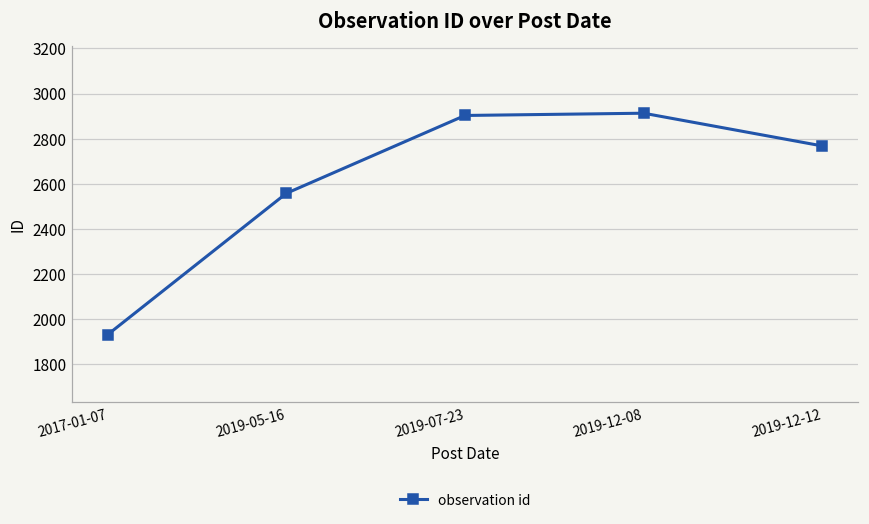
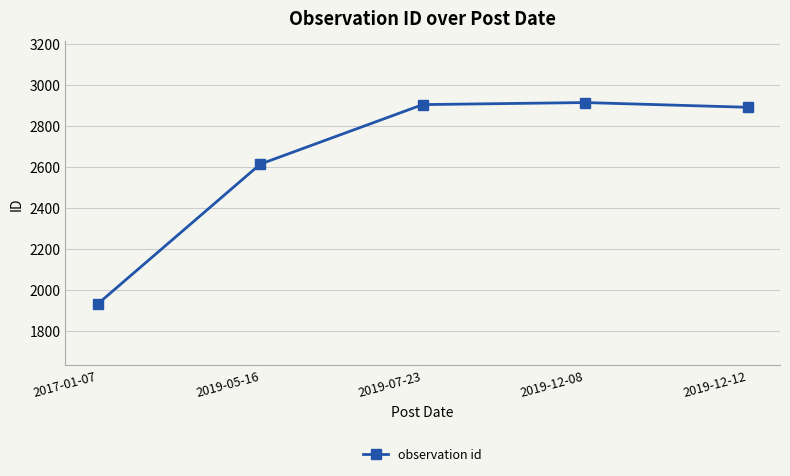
  {
    "2017-01-07": 1930,
-   "2019-05-16": 2560,
+   "2019-05-16": 2610,
    "2019-07-23": 2900,
    "2019-12-08": 2910,
-   "2019-12-12": 2770
+   "2019-12-12": 2890
  }
